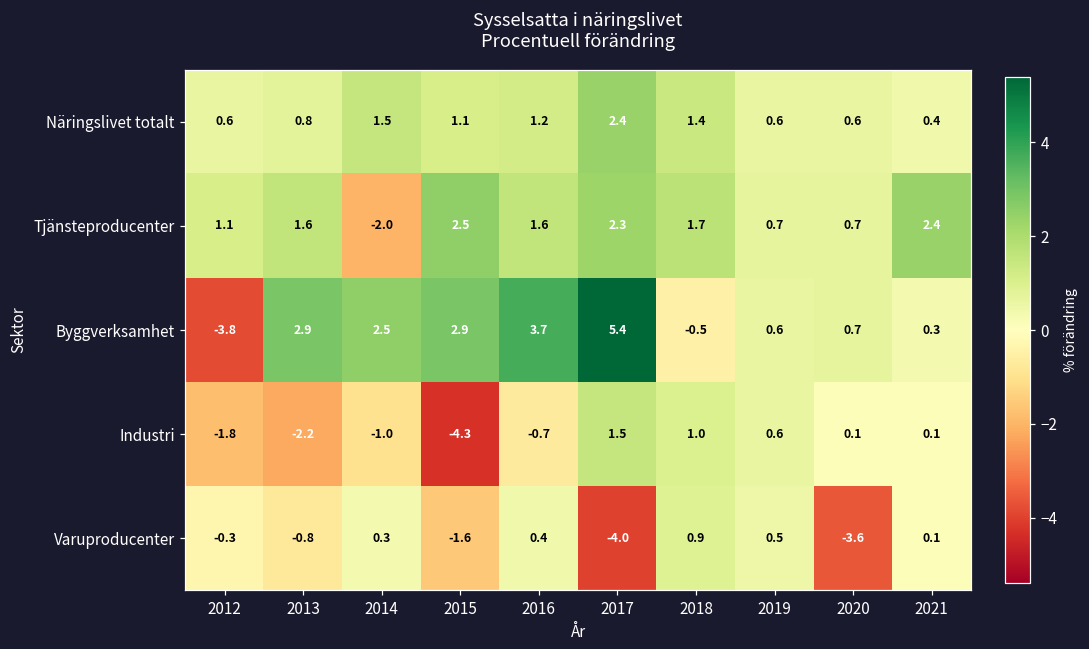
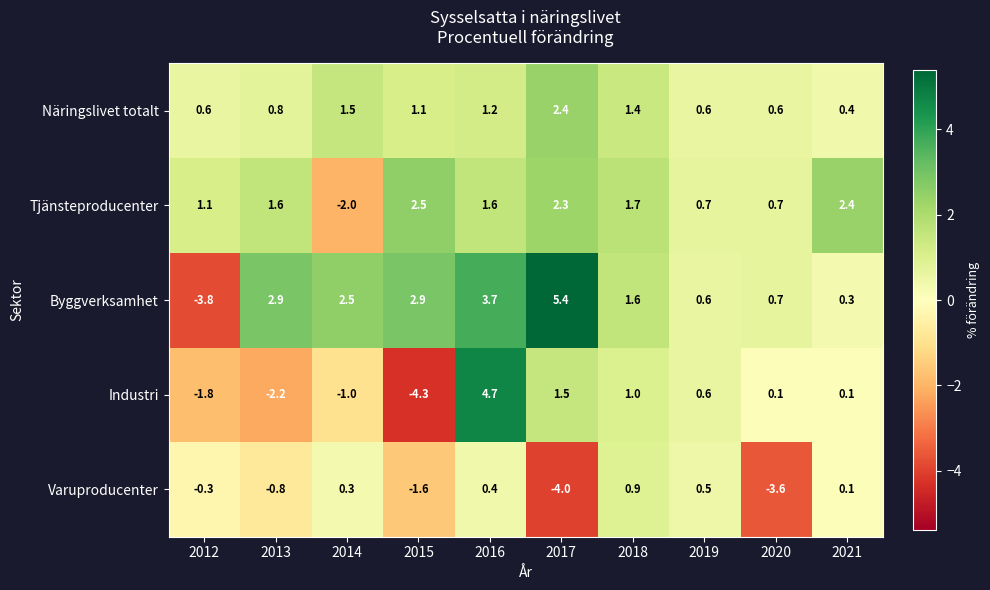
  {
    "Näringslivet totalt": {
      "2012": 0.6,
      "2013": 0.8,
      "2014": 1.5,
      "2015": 1.1,
      "2016": 1.2,
      "2017": 2.4,
      "2018": 1.4,
      "2019": 0.6,
      "2020": 0.6,
      "2021": 0.4
    },
    "Tjänsteproducenter": {
      "2012": 1.1,
      "2013": 1.6,
      "2014": -2.0,
      "2015": 2.5,
      "2016": 1.6,
      "2017": 2.3,
      "2018": 1.7,
      "2019": 0.7,
      "2020": 0.7,
      "2021": 2.4
    },
    "Byggverksamhet": {
      "2012": -3.8,
      "2013": 2.9,
      "2014": 2.5,
      "2015": 2.9,
      "2016": 3.7,
      "2017": 5.4,
-     "2018": -0.5,
+     "2018": 1.6,
      "2019": 0.6,
      "2020": 0.7,
      "2021": 0.3
    },
    "Industri": {
      "2012": -1.8,
      "2013": -2.2,
      "2014": -1.0,
      "2015": -4.3,
-     "2016": -0.7,
+     "2016": 4.7,
      "2017": 1.5,
      "2018": 1.0,
      "2019": 0.6,
      "2020": 0.1,
      "2021": 0.1
    },
    "Varuproducenter": {
      "2012": -0.3,
      "2013": -0.8,
      "2014": 0.3,
      "2015": -1.6,
      "2016": 0.4,
      "2017": -4.0,
      "2018": 0.9,
      "2019": 0.5,
      "2020": -3.6,
      "2021": 0.1
    }
  }
